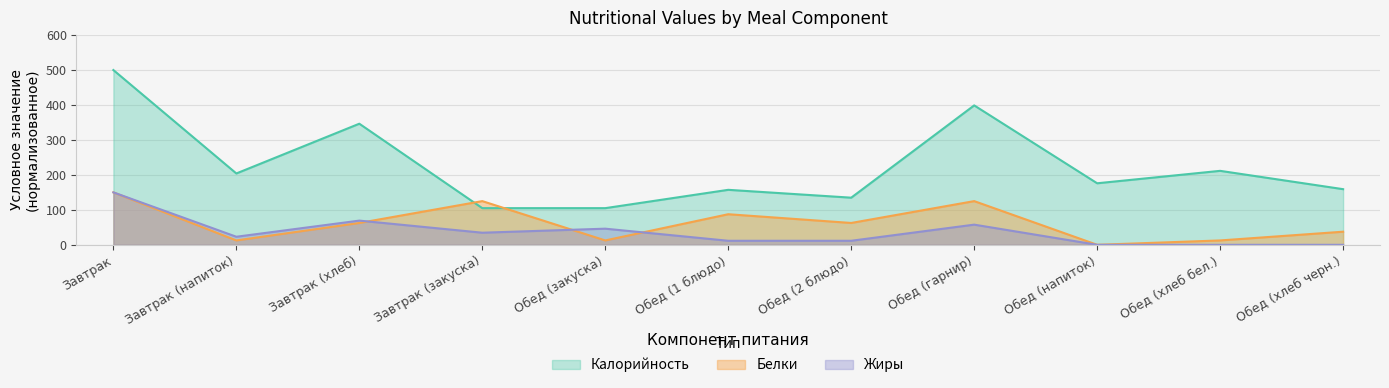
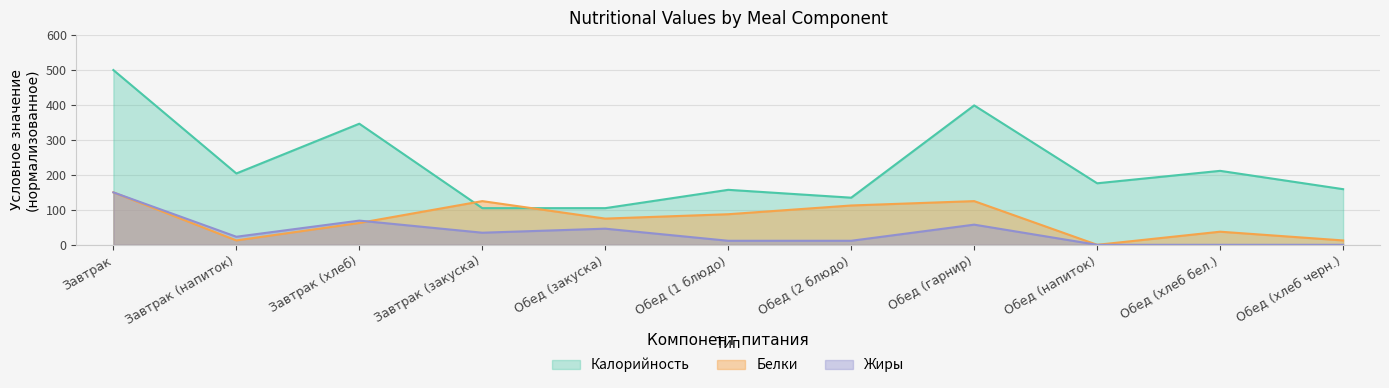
  {
    "Белки": {
      "Завтрак (напиток)": 10,
      "Завтрак (закуска)": 130,
-     "Обед (закуска)": 10,
+     "Обед (закуска)": 80,
      "Обед (1 блюдо)": 90,
-     "Обед (2 блюдо)": 60,
+     "Обед (2 блюдо)": 110,
      "Обед (гарнир)": 130,
-     "Обед (хлеб бел.)": 10,
-     "Обед (хлеб черн.)": 40
+     "Обед (хлеб бел.)": 40,
+     "Обед (хлеб черн.)": 10
    }
  }
